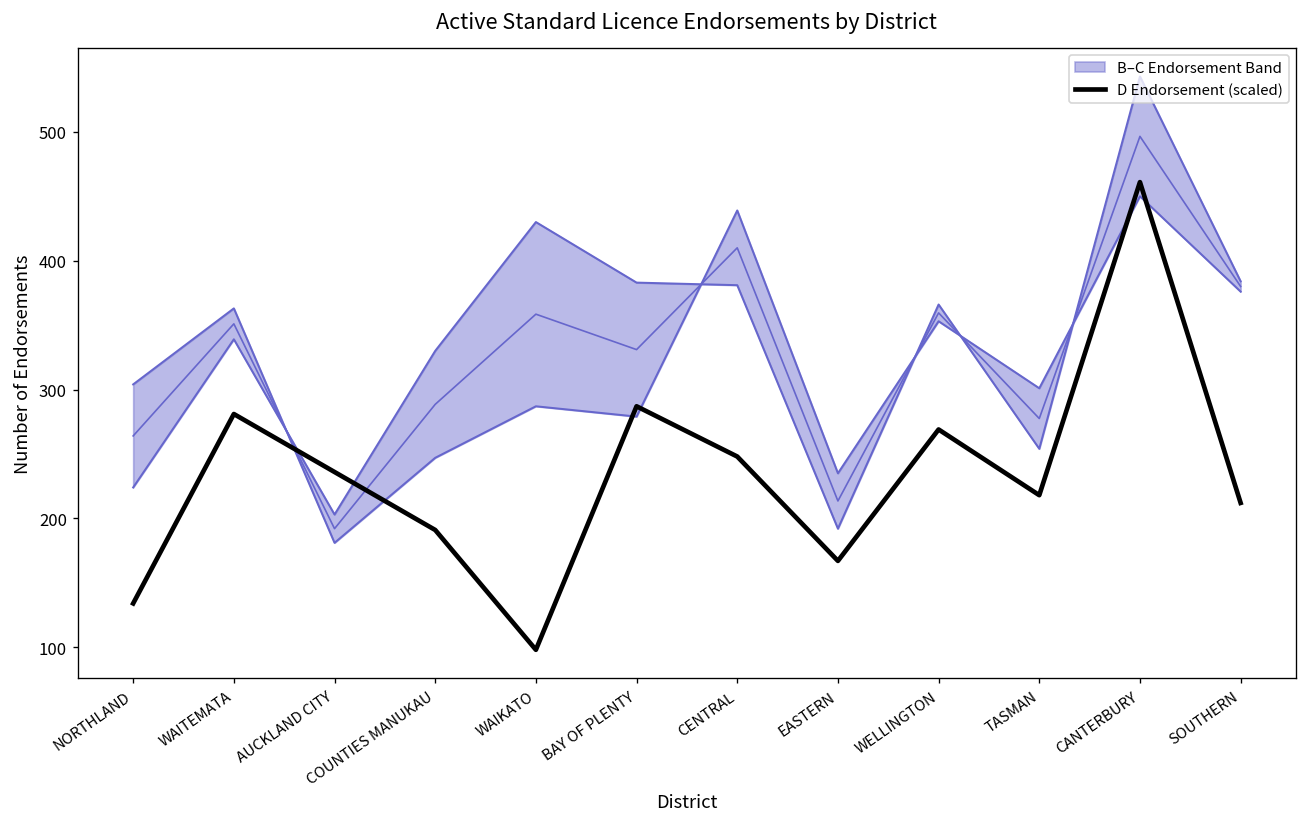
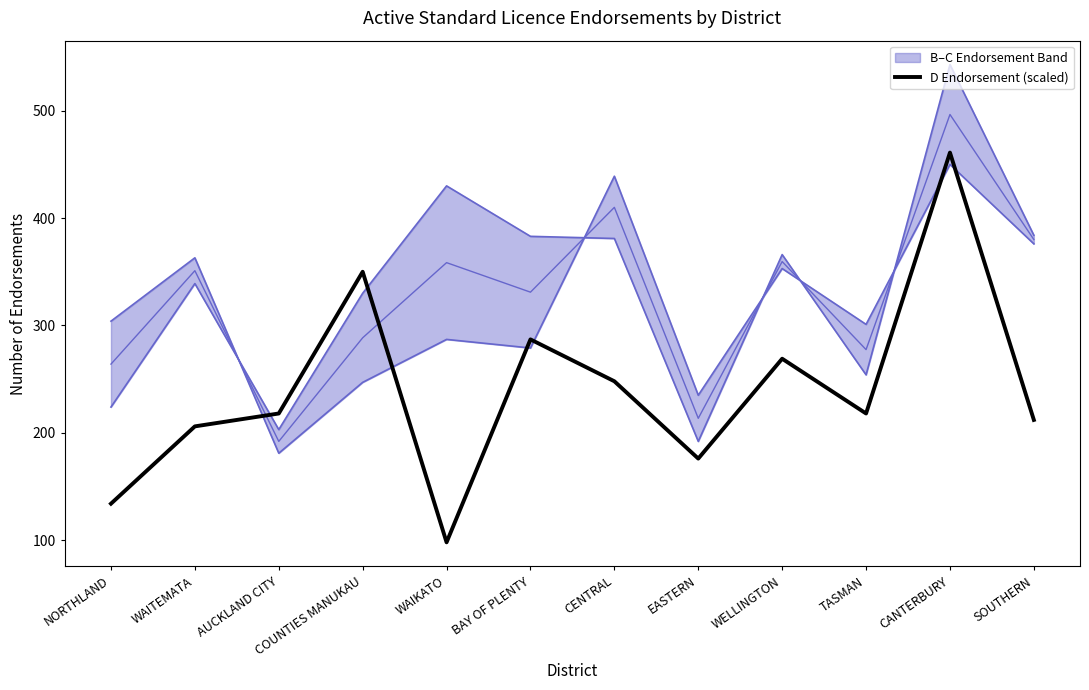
  {
    "D Endorsement (scaled)": {
      "NORTHLAND": 134,
-     "WAITEMATA": 281,
-     "AUCKLAND CITY": 236,
-     "COUNTIES MANUKAU": 191,
+     "WAITEMATA": 206,
+     "AUCKLAND CITY": 218,
+     "COUNTIES MANUKAU": 350,
      "WAIKATO": 98,
      "BAY OF PLENTY": 287,
      "CENTRAL": 248,
-     "EASTERN": 167,
+     "EASTERN": 176,
      "WELLINGTON": 269,
      "TASMAN": 218,
      "CANTERBURY": 461,
      "SOUTHERN": 212
    }
  }
